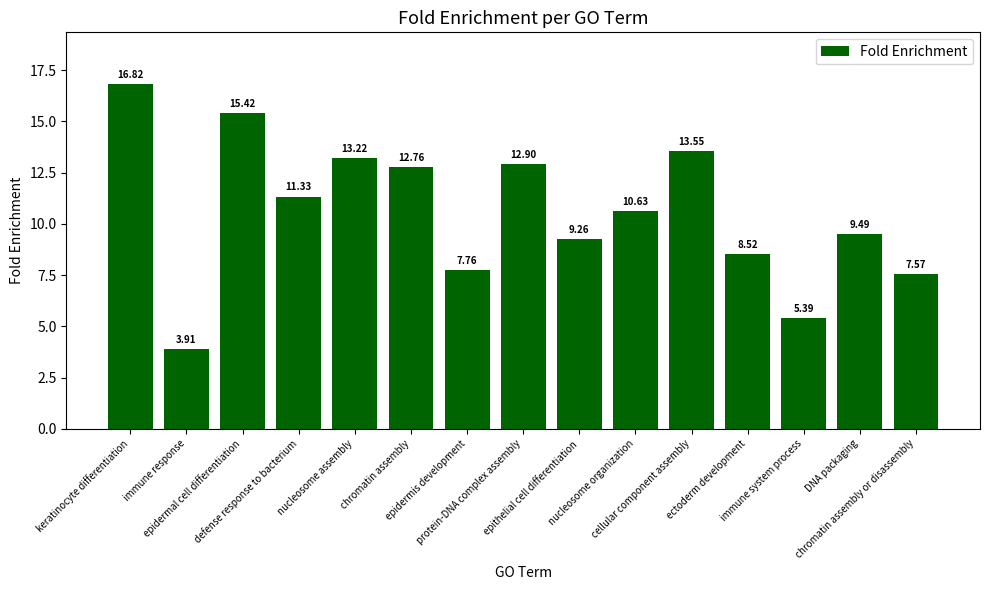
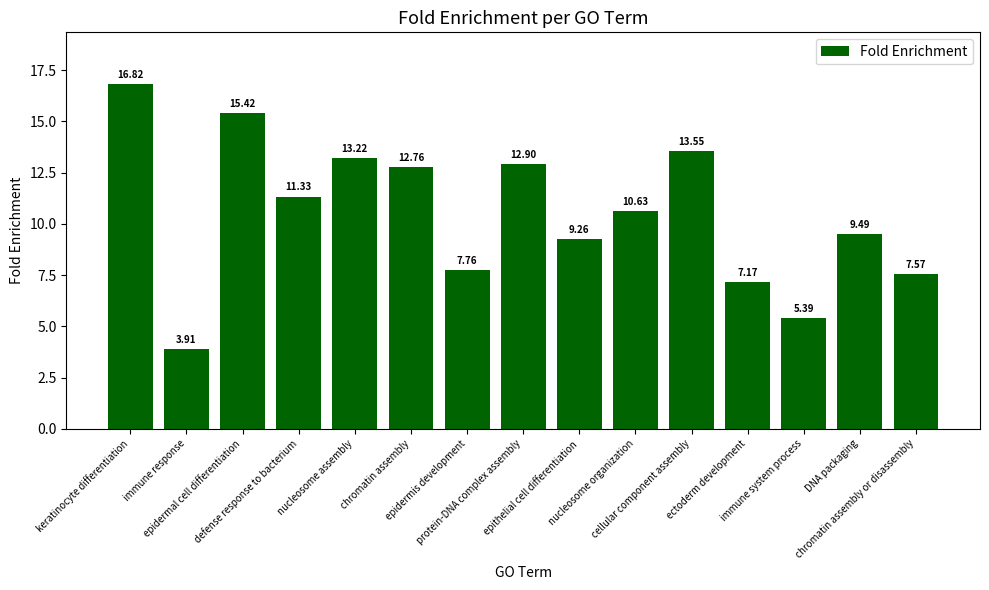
  {
    "keratinocyte differentiation": 16.82,
    "immune response": 3.91,
    "epidermal cell differentiation": 15.42,
    "defense response to bacterium": 11.33,
    "nucleosome assembly": 13.22,
    "chromatin assembly": 12.76,
    "epidermis development": 7.76,
    "protein-DNA complex assembly": 12.90,
    "epithelial cell differentiation": 9.26,
    "nucleosome organization": 10.63,
    "cellular component assembly": 13.55,
-   "ectoderm development": 8.52,
+   "ectoderm development": 7.17,
    "immune system process": 5.39,
    "DNA packaging": 9.49,
    "chromatin assembly or disassembly": 7.57
  }
